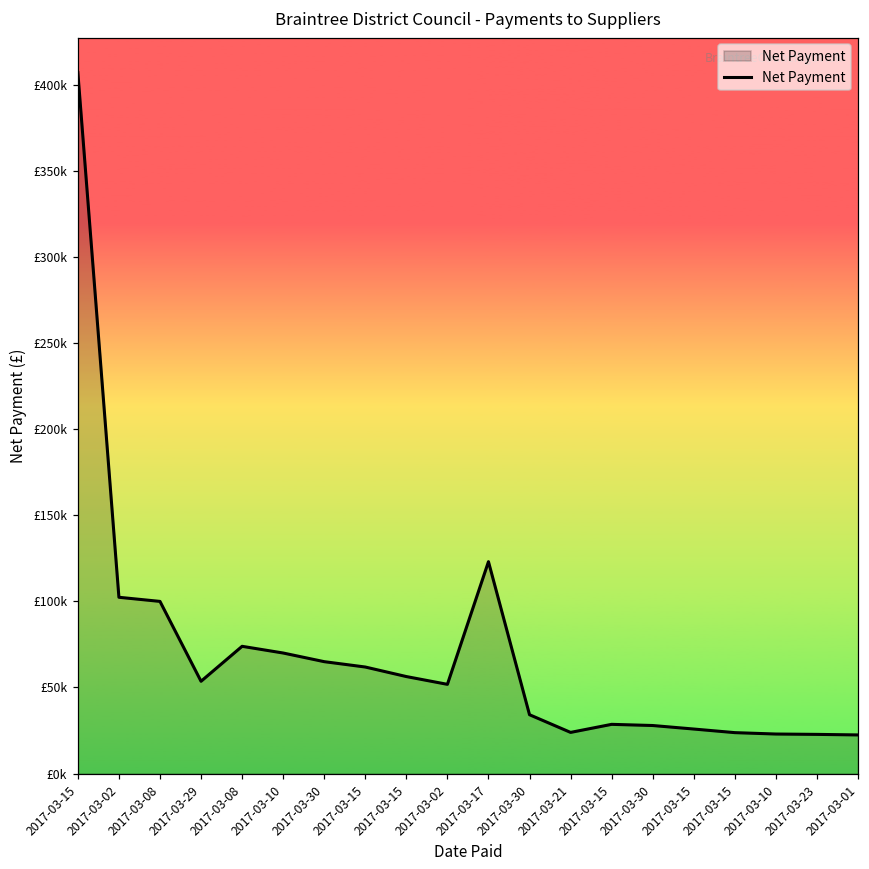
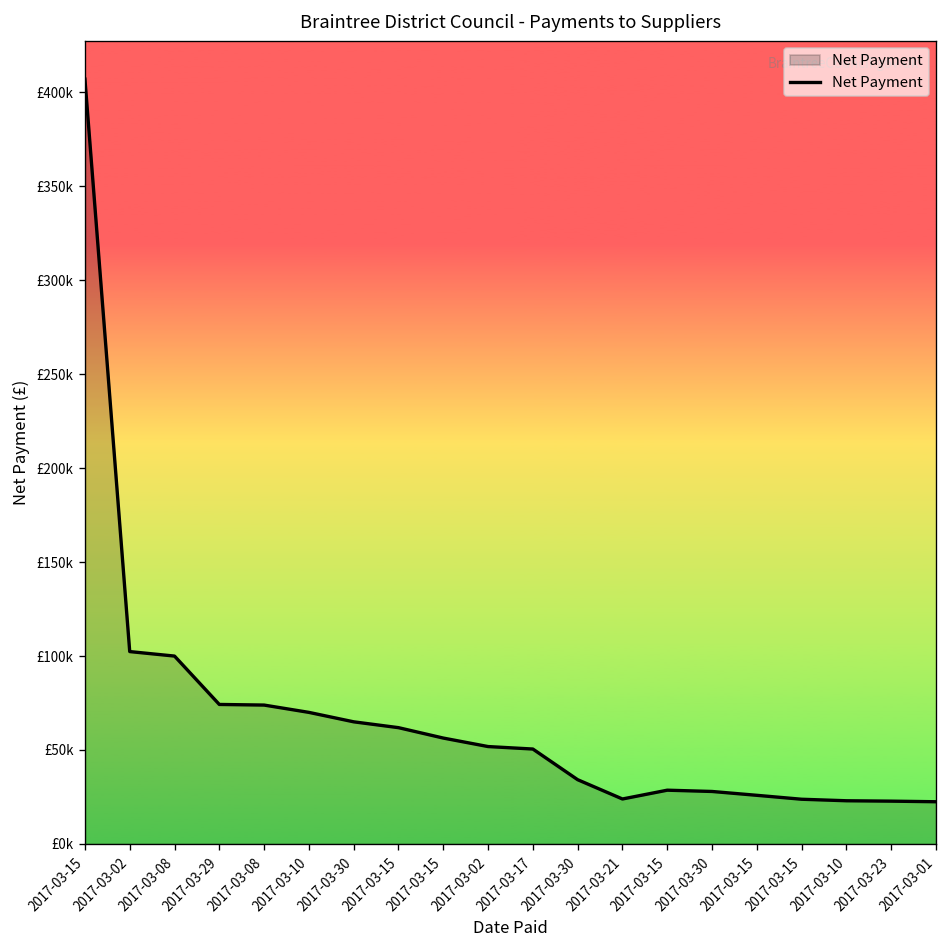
  {
-   "2017-03-29": "£54000",
-   "2017-03-17": "£123000",
+   "2017-03-29": "£74000",
+   "2017-03-17": "£51000",
    "2017-03-21": "£24000",
    "2017-03-23": "£23000",
    "2017-03-01": "£22000"
  }
